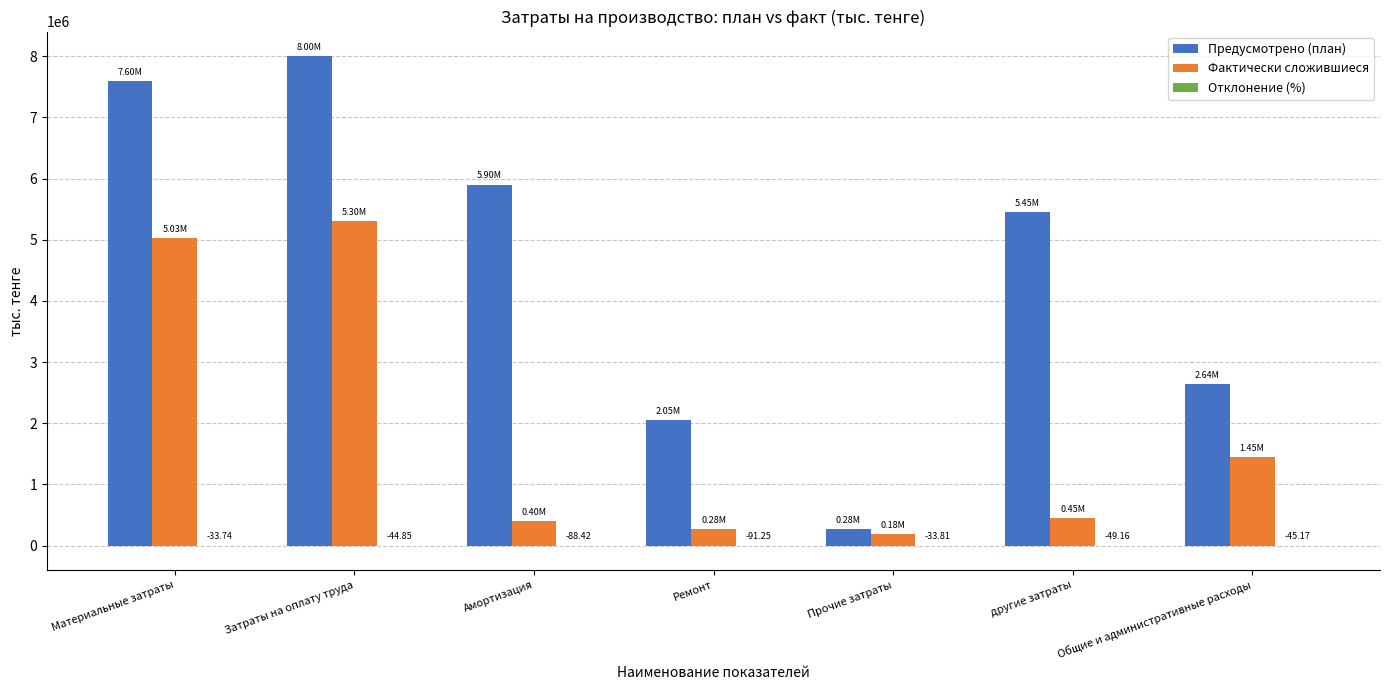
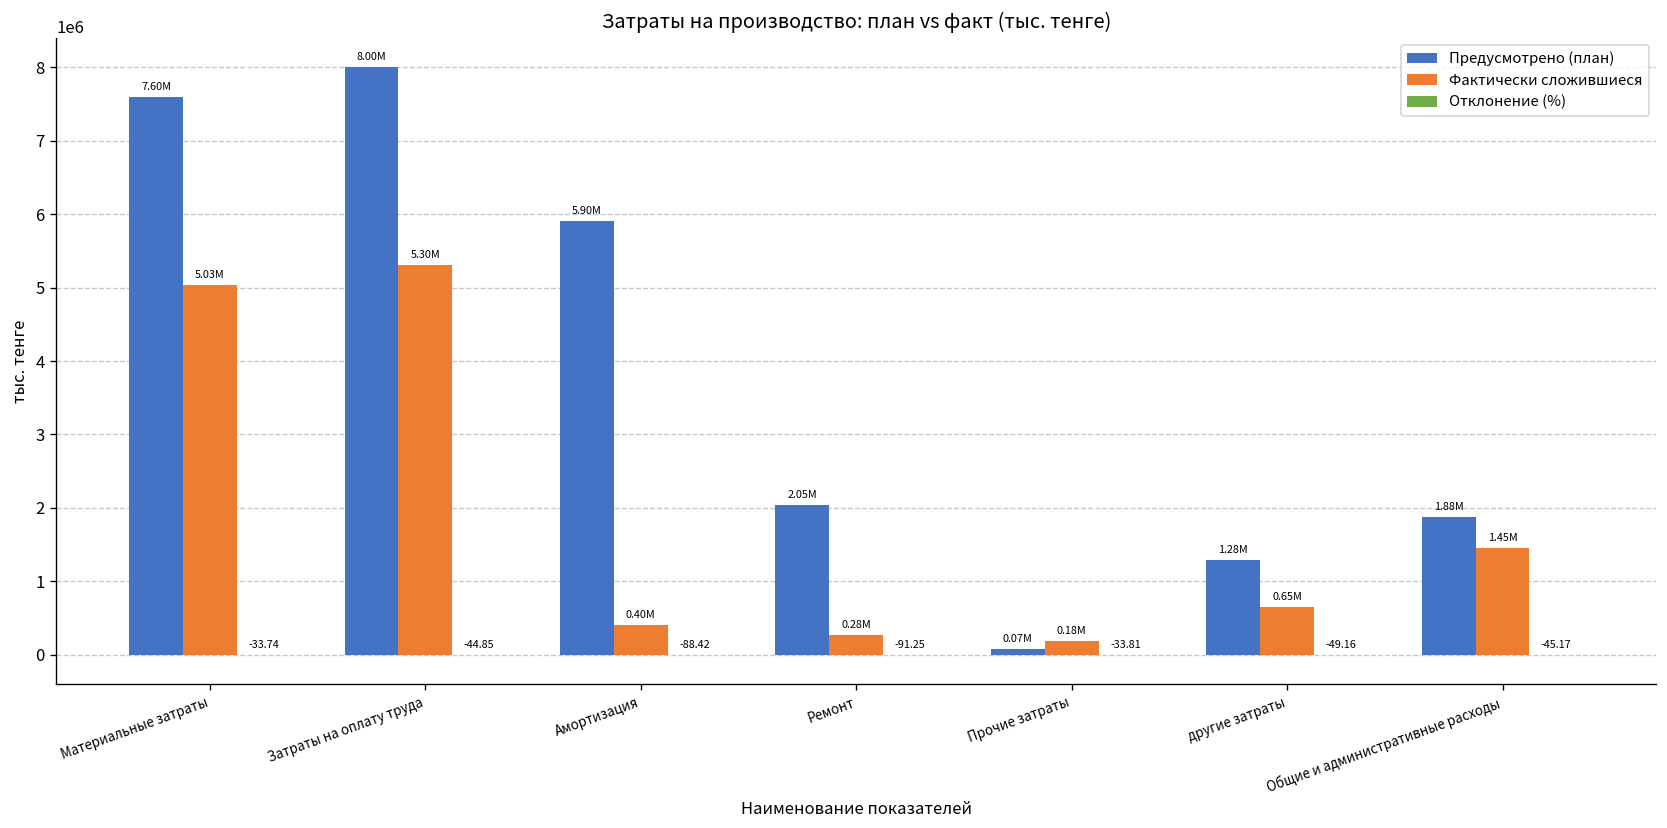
  {
    "Предусмотрено (план)": {
      "Материальные затраты": "7.60M",
      "Затраты на оплату труда": "8.00M",
      "Амортизация": "5.90M",
      "Ремонт": "2.05M",
-     "Прочие затраты": "0.28M",
-     "другие затраты": "5.45M",
-     "Общие и административные расходы": "2.64M"
+     "Прочие затраты": "0.07M",
+     "другие затраты": "1.28M",
+     "Общие и административные расходы": "1.88M"
    },
    "Фактически сложившиеся": {
      "Материальные затраты": "5.03M",
      "Затраты на оплату труда": "5.30M",
      "Амортизация": "0.40M",
      "Ремонт": "0.28M",
      "Прочие затраты": "0.18M",
-     "другие затраты": "0.45M",
+     "другие затраты": "0.65M",
      "Общие и административные расходы": "1.45M"
    },
    "Отклонение (%)": {
      "Материальные затраты": "-33.74",
      "Затраты на оплату труда": "-44.85",
      "Амортизация": "-88.42",
      "Ремонт": "-91.25",
      "Прочие затраты": "-33.81",
      "другие затраты": "-49.16",
      "Общие и административные расходы": "-45.17"
    }
  }
